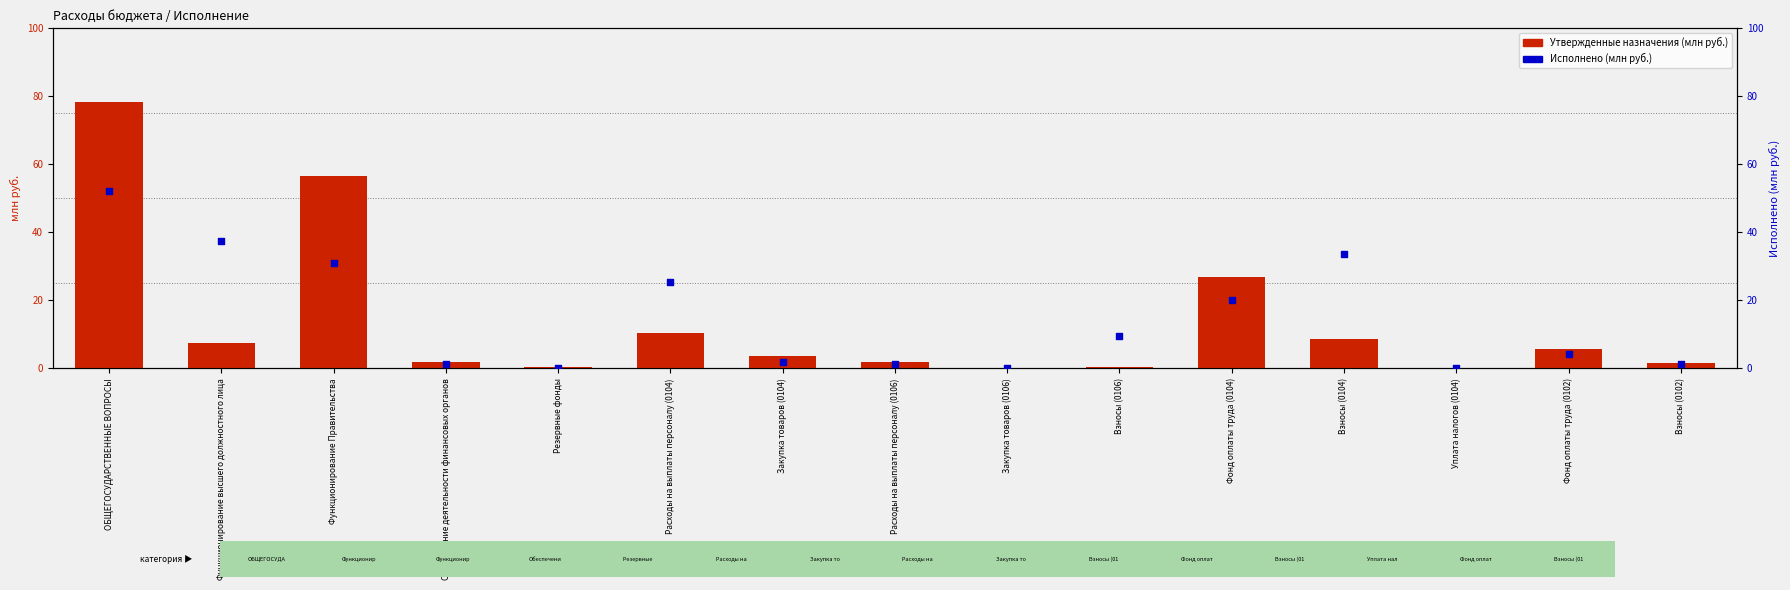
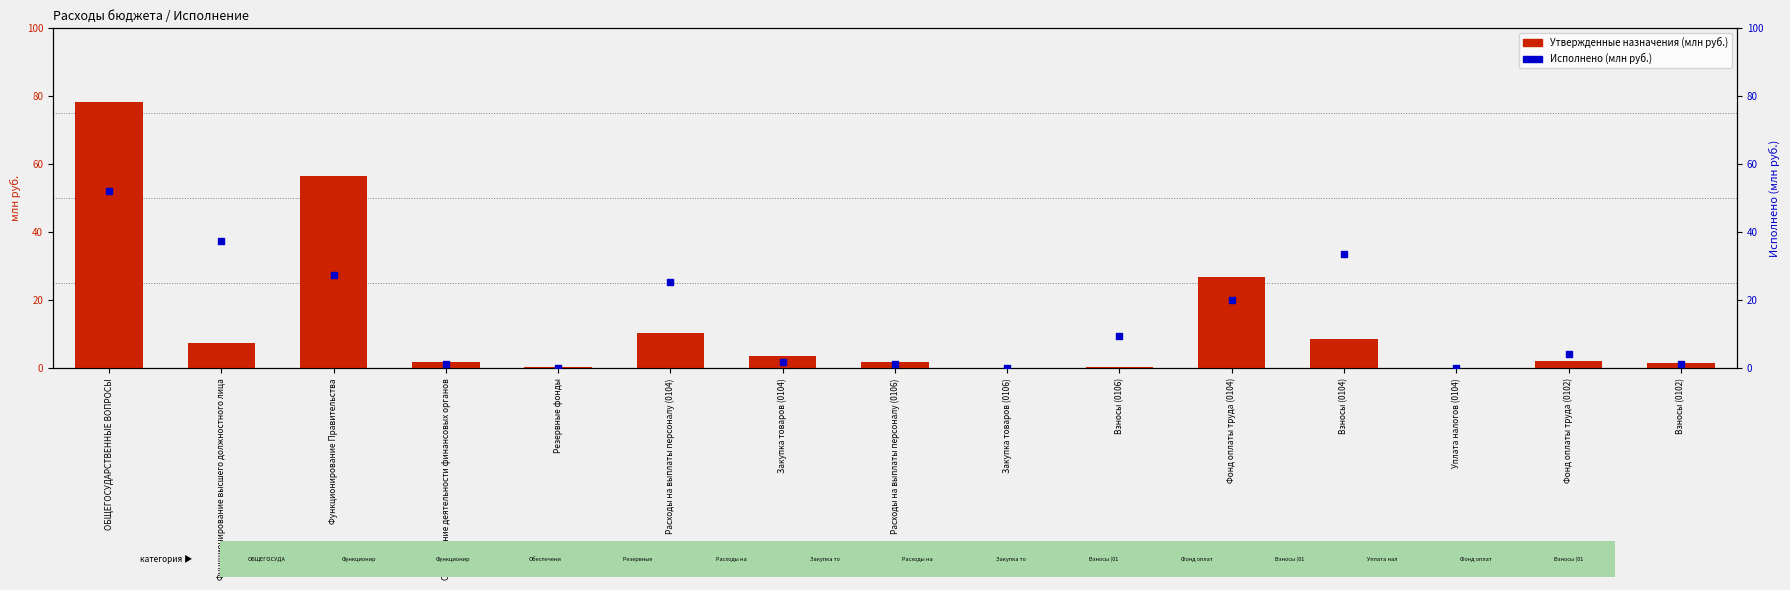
  {
    "Утвержденные назначения (млн руб.)": {
      "ОБЩЕГОСУДАРСТВЕННЫЕ ВОПРОСЫ": 78,
      "Функционирование высшего должностного лица": 7,
      "Функционирование Правительства": 57,
      "Обеспечение деятельности финансовых органов": 2,
      "Расходы на выплаты персоналу (0104)": 11,
      "Закупка товаров (0104)": 4,
      "Расходы на выплаты персоналу (0106)": 2,
      "Фонд оплаты труда (0104)": 27,
      "Взносы (0104)": 9,
-     "Фонд оплаты труда (0102)": 6,
+     "Фонд оплаты труда (0102)": 2,
      "Взносы (0102)": 2
    },
    "Исполнено (млн руб.)": {
-     "Функционирование Правительства": 31
+     "Функционирование Правительства": 27
    }
  }
